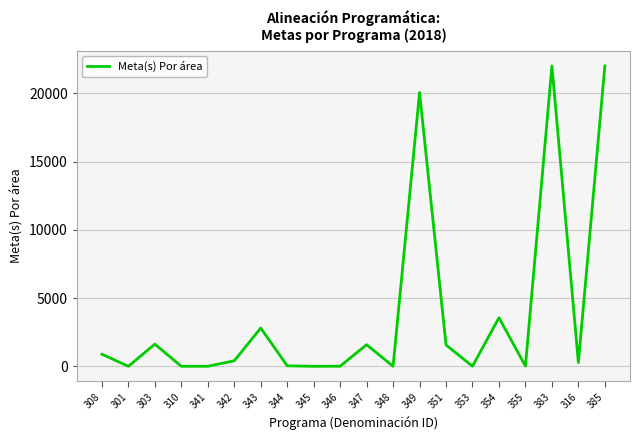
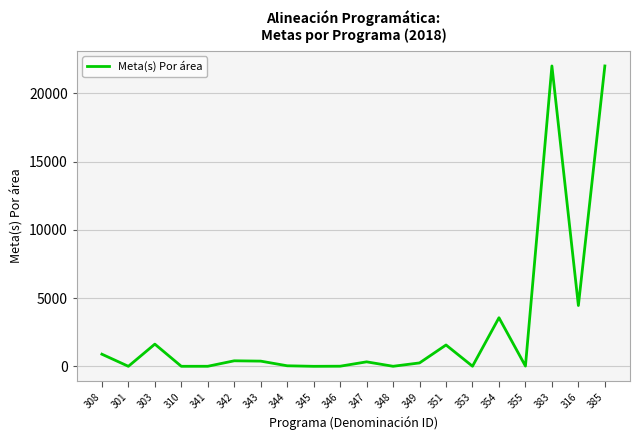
  {
    "308": 900,
    "301": 0,
    "303": 1600,
    "310": 0,
    "341": 0,
    "342": 400,
-   "343": 2800,
+   "343": 400,
    "344": 0,
    "345": 0,
    "346": 0,
-   "347": 1600,
+   "347": 300,
    "348": 0,
-   "349": 20100,
+   "349": 300,
    "351": 1600,
    "353": 0,
    "354": 3600,
    "355": 0,
    "383": 22000,
-   "316": 300,
+   "316": 4500,
    "385": 22000
  }
